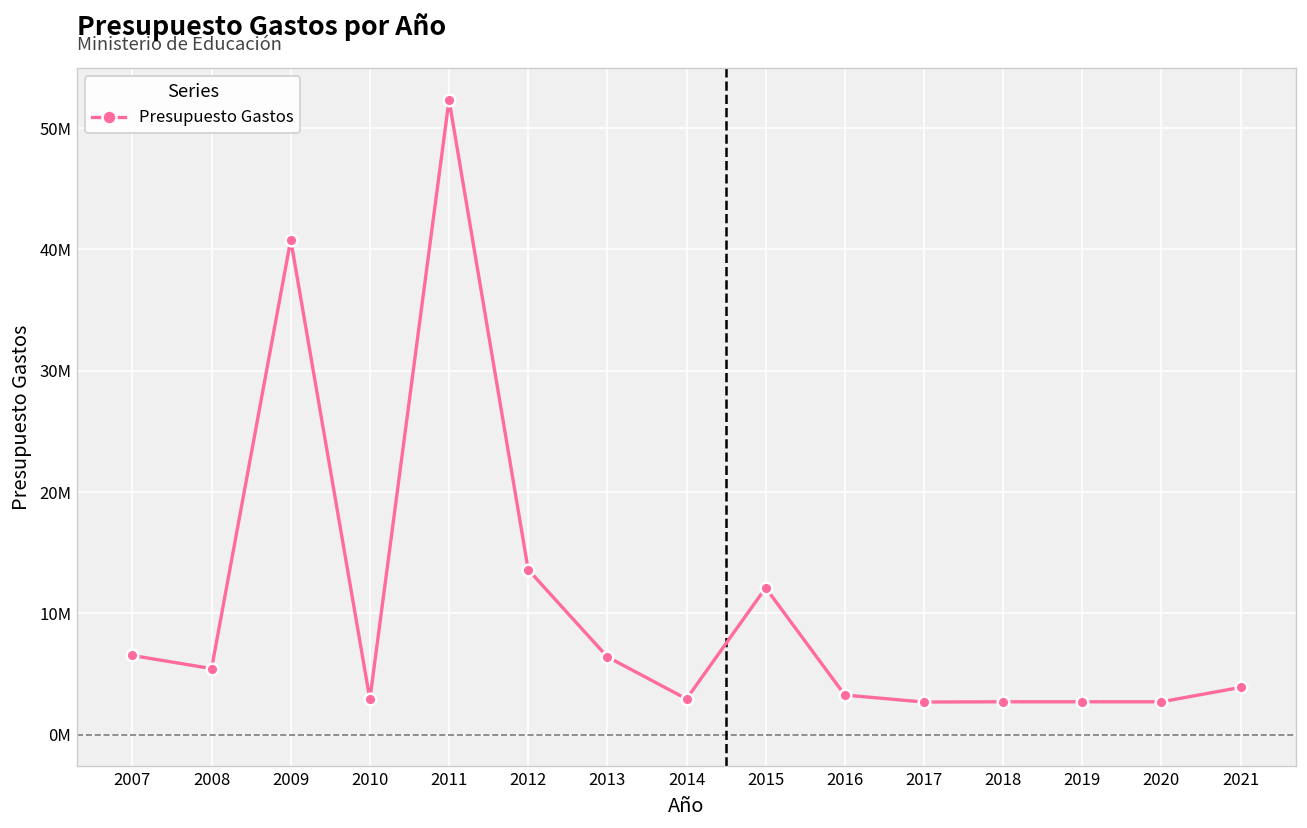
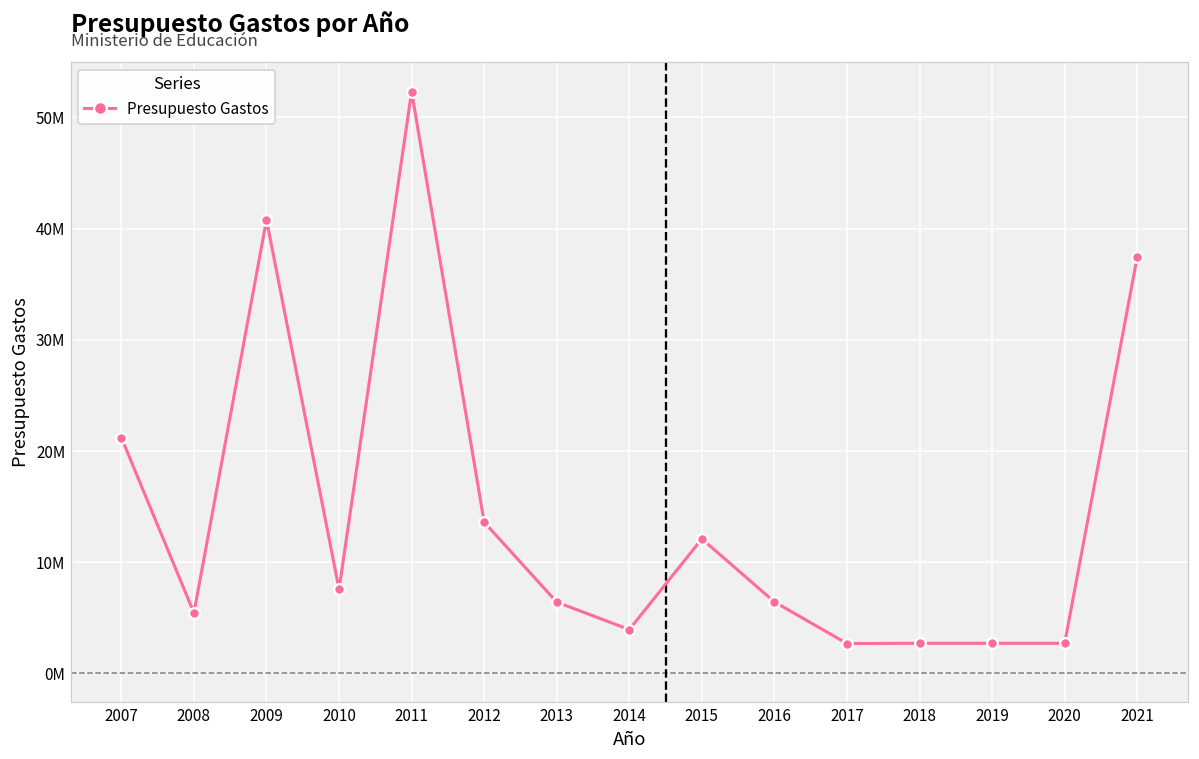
  {
-   "2007": 6500000,
+   "2007": 21200000,
    "2008": 5400000,
    "2009": 40800000,
-   "2010": 2900000,
+   "2010": 7600000,
    "2011": 52300000,
    "2012": 13600000,
    "2013": 6400000,
-   "2014": 2900000,
+   "2014": 3900000,
    "2015": 12100000,
-   "2016": 3300000,
+   "2016": 6400000,
    "2017": 2700000,
    "2018": 2700000,
    "2019": 2700000,
    "2020": 2700000,
-   "2021": 3900000
+   "2021": 37400000
  }
